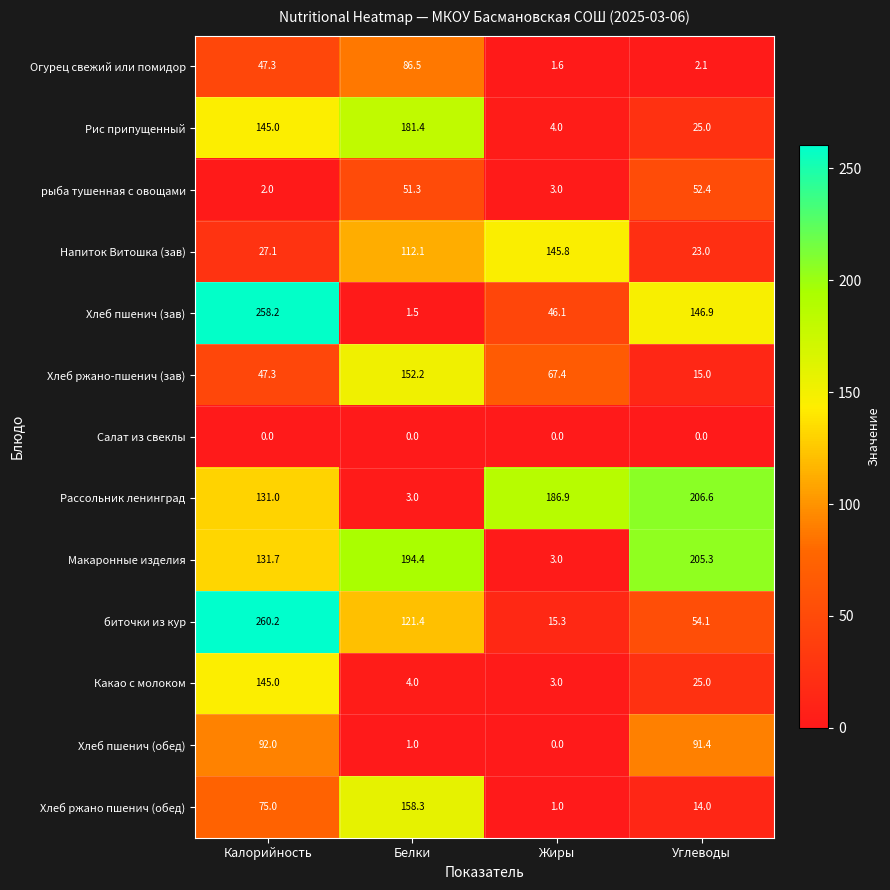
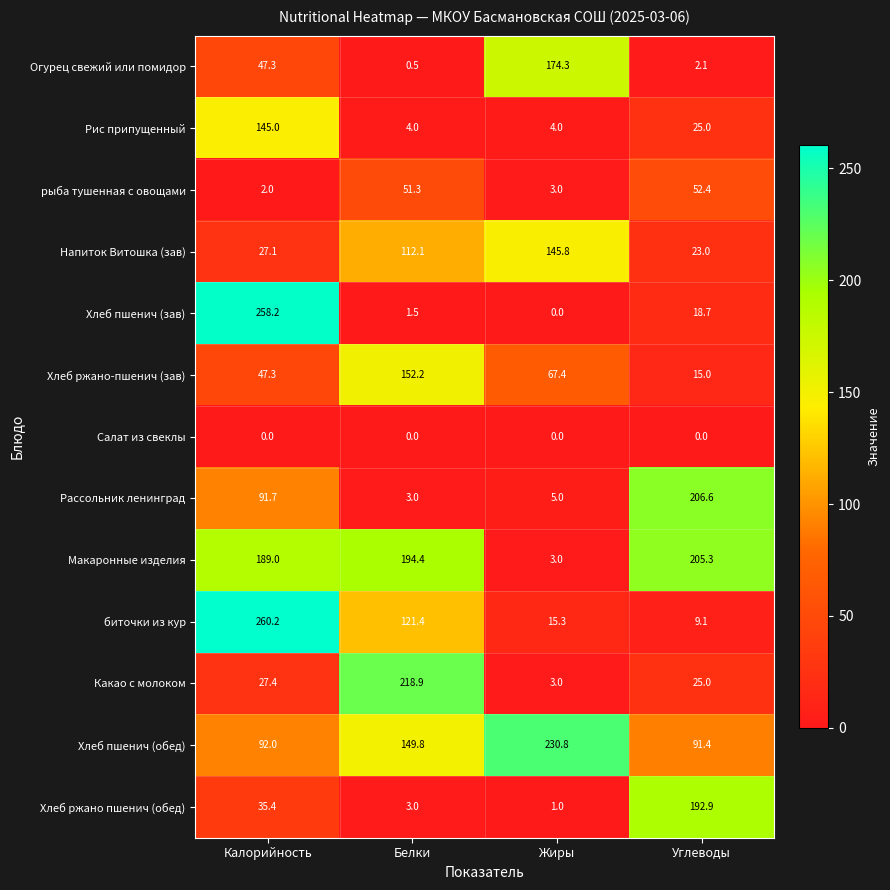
  {
    "Огурец свежий или помидор": {
      "Калорийность": 47.3,
-     "Белки": 86.5,
-     "Жиры": 1.6,
+     "Белки": 0.5,
+     "Жиры": 174.3,
      "Углеводы": 2.1
    },
    "Рис припущенный": {
      "Калорийность": 145.0,
-     "Белки": 181.4,
+     "Белки": 4.0,
      "Жиры": 4.0,
      "Углеводы": 25.0
    },
    "рыба тушенная с овощами": {
      "Калорийность": 2.0,
      "Белки": 51.3,
      "Жиры": 3.0,
      "Углеводы": 52.4
    },
    "Напиток Витошка (зав)": {
      "Калорийность": 27.1,
      "Белки": 112.1,
      "Жиры": 145.8,
      "Углеводы": 23.0
    },
    "Хлеб пшенич (зав)": {
      "Калорийность": 258.2,
      "Белки": 1.5,
-     "Жиры": 46.1,
-     "Углеводы": 146.9
+     "Жиры": 0.0,
+     "Углеводы": 18.7
    },
    "Хлеб ржано-пшенич (зав)": {
      "Калорийность": 47.3,
      "Белки": 152.2,
      "Жиры": 67.4,
      "Углеводы": 15.0
    },
    "Салат из свеклы": {
      "Калорийность": 0.0,
      "Белки": 0.0,
      "Жиры": 0.0,
      "Углеводы": 0.0
    },
    "Рассольник ленинград": {
-     "Калорийность": 131.0,
+     "Калорийность": 91.7,
      "Белки": 3.0,
-     "Жиры": 186.9,
+     "Жиры": 5.0,
      "Углеводы": 206.6
    },
    "Макаронные изделия": {
-     "Калорийность": 131.7,
+     "Калорийность": 189.0,
      "Белки": 194.4,
      "Жиры": 3.0,
      "Углеводы": 205.3
    },
    "биточки из кур": {
      "Калорийность": 260.2,
      "Белки": 121.4,
      "Жиры": 15.3,
-     "Углеводы": 54.1
+     "Углеводы": 9.1
    },
    "Какао с молоком": {
-     "Калорийность": 145.0,
-     "Белки": 4.0,
+     "Калорийность": 27.4,
+     "Белки": 218.9,
      "Жиры": 3.0,
      "Углеводы": 25.0
    },
    "Хлеб пшенич (обед)": {
      "Калорийность": 92.0,
-     "Белки": 1.0,
-     "Жиры": 0.0,
+     "Белки": 149.8,
+     "Жиры": 230.8,
      "Углеводы": 91.4
    },
    "Хлеб ржано пшенич (обед)": {
-     "Калорийность": 75.0,
-     "Белки": 158.3,
+     "Калорийность": 35.4,
+     "Белки": 3.0,
      "Жиры": 1.0,
-     "Углеводы": 14.0
+     "Углеводы": 192.9
    }
  }
